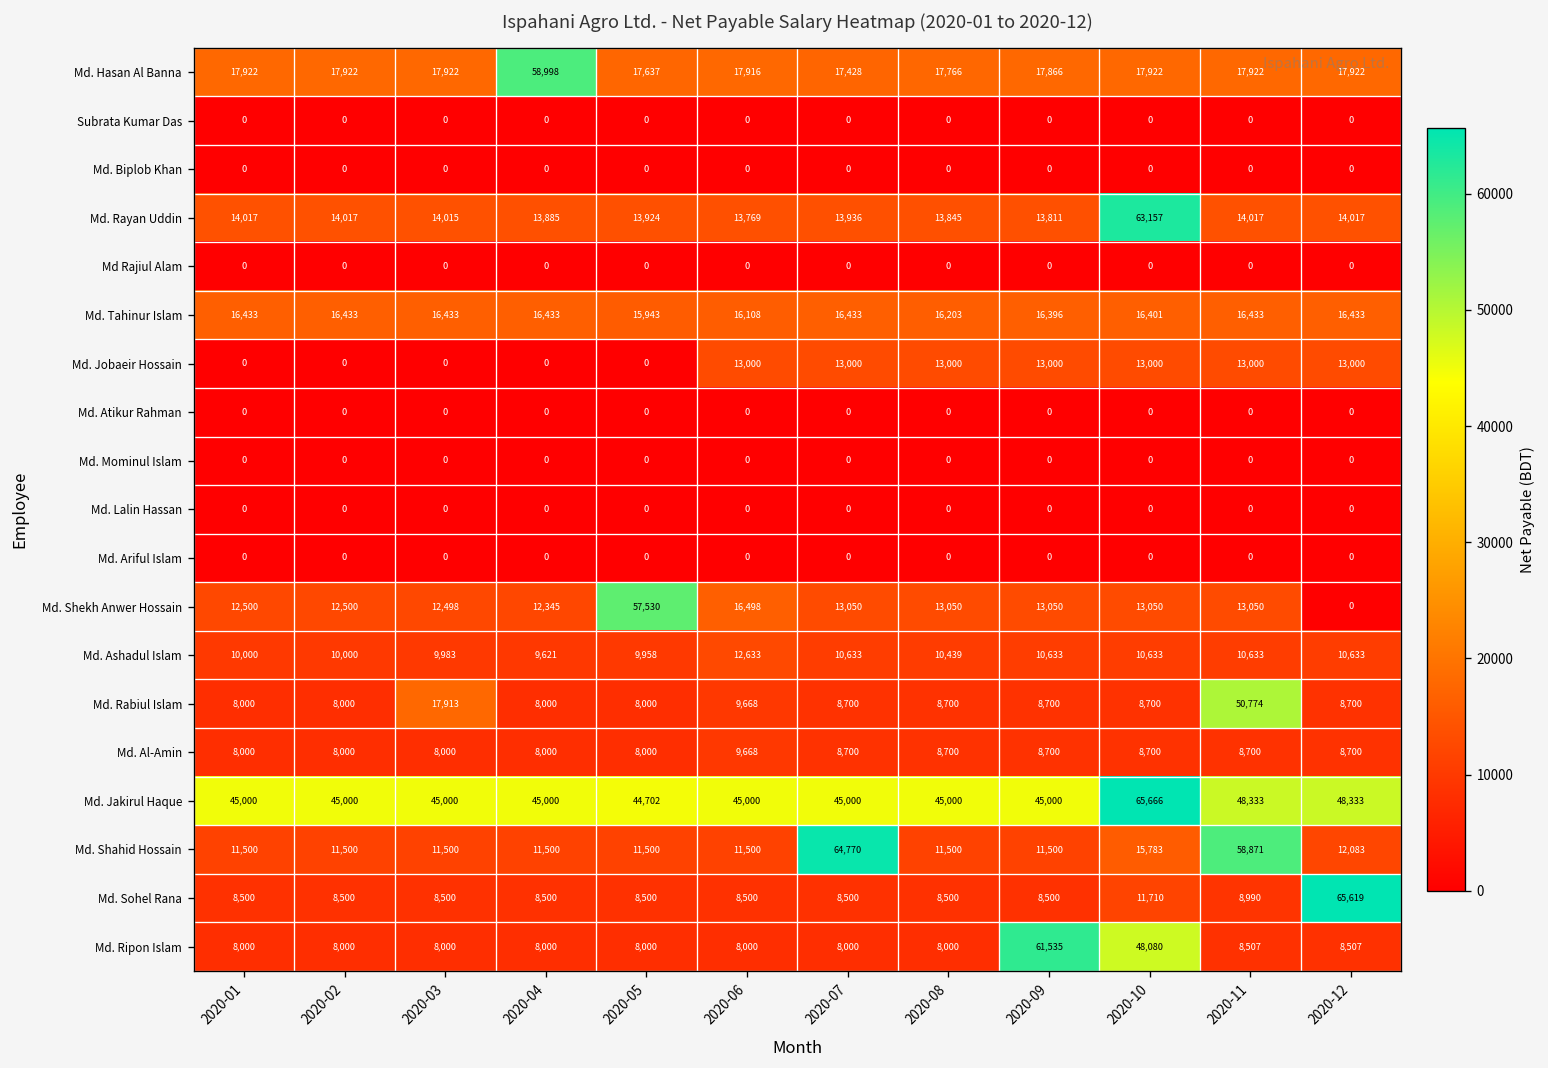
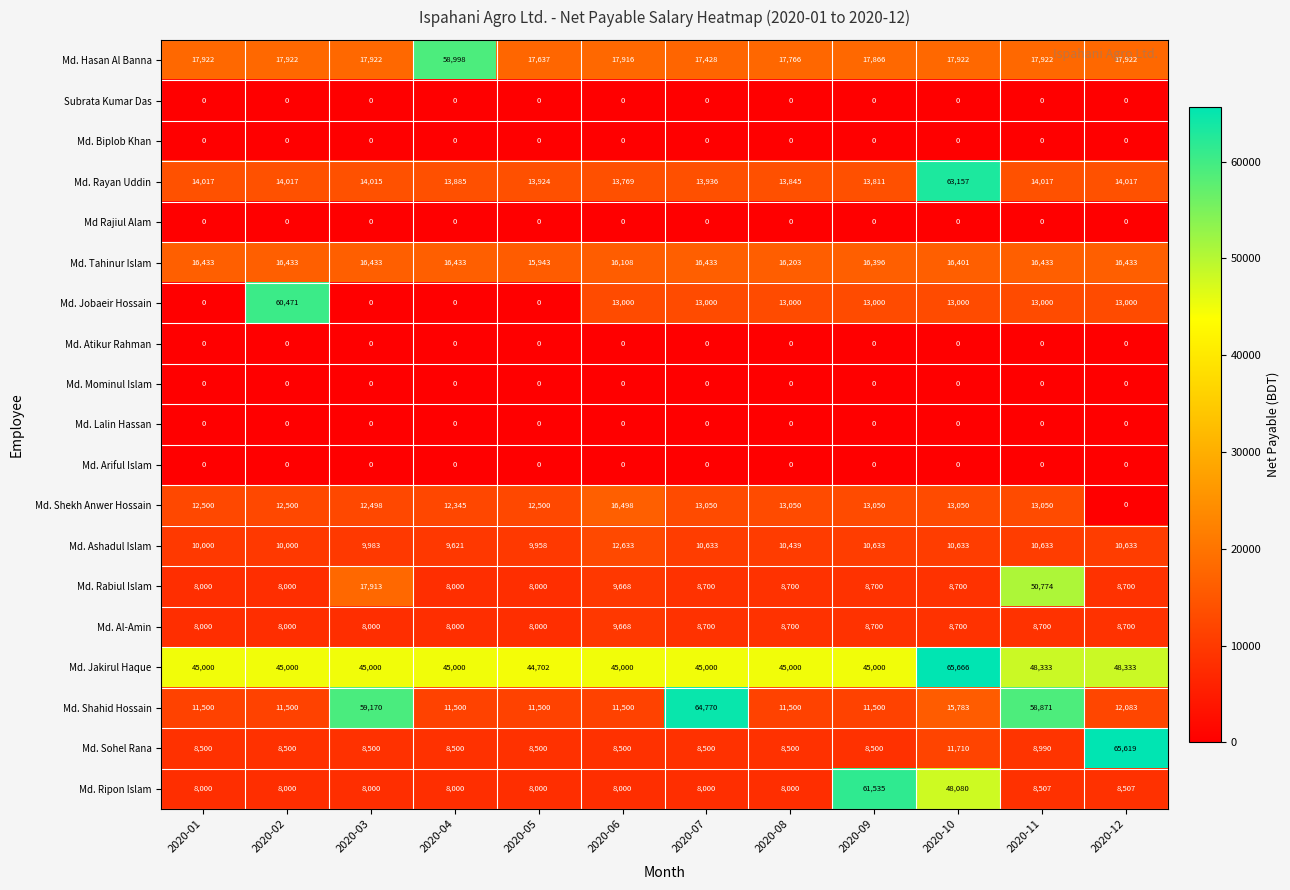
  {
    "Md. Jobaeir Hossain": {
      "2020-01": "0",
-     "2020-02": "0",
+     "2020-02": "60,471",
      "2020-03": "0",
      "2020-04": "0",
      "2020-05": "0",
      "2020-06": "13,000",
      "2020-07": "13,000",
      "2020-08": "13,000",
      "2020-09": "13,000",
      "2020-10": "13,000",
      "2020-11": "13,000",
      "2020-12": "13,000"
    },
    "Md. Shekh Anwer Hossain": {
      "2020-01": "12,500",
      "2020-02": "12,500",
      "2020-03": "12,498",
      "2020-04": "12,345",
-     "2020-05": "57,530",
+     "2020-05": "12,500",
      "2020-06": "16,498",
      "2020-07": "13,050",
      "2020-08": "13,050",
      "2020-09": "13,050",
      "2020-10": "13,050",
      "2020-11": "13,050",
      "2020-12": "0"
    },
    "Md. Shahid Hossain": {
      "2020-01": "11,500",
      "2020-02": "11,500",
-     "2020-03": "11,500",
+     "2020-03": "59,170",
      "2020-04": "11,500",
      "2020-05": "11,500",
      "2020-06": "11,500",
      "2020-07": "64,770",
      "2020-08": "11,500",
      "2020-09": "11,500",
      "2020-10": "15,783",
      "2020-11": "58,871",
      "2020-12": "12,083"
    }
  }
